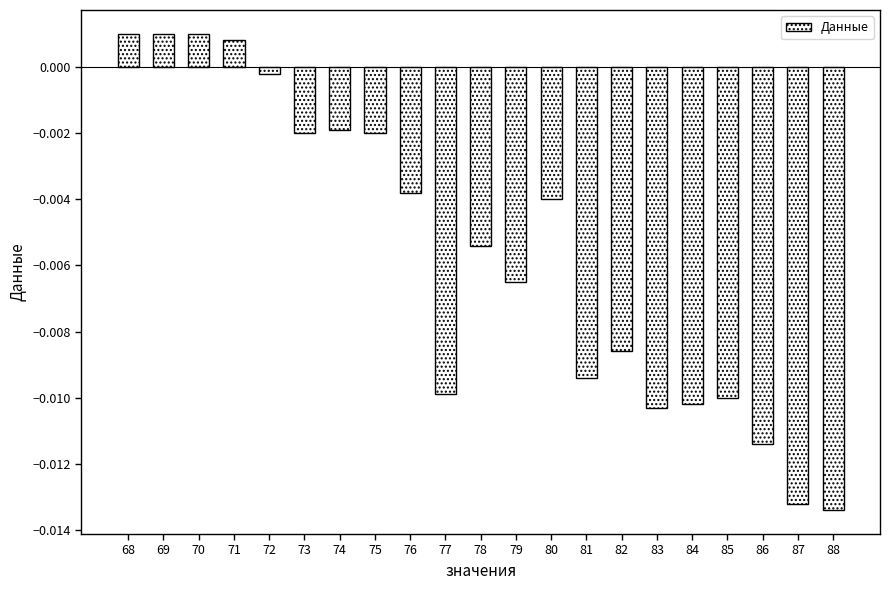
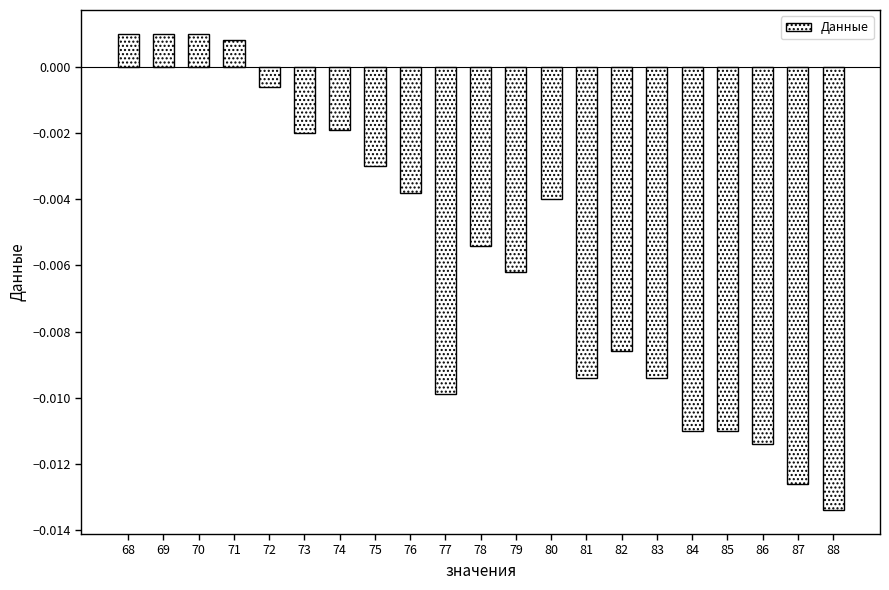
  {
    "68": 0.0010,
    "69": 0.0010,
    "70": 0.0010,
    "71": 0.0008,
-   "72": -0.0002,
+   "72": -0.0006,
    "73": -0.0020,
    "74": -0.0019,
-   "75": -0.002,
+   "75": -0.003,
    "76": -0.0038,
    "77": -0.0099,
    "78": -0.0054,
-   "79": -0.0065,
+   "79": -0.0062,
    "80": -0.0040,
    "81": -0.0094,
    "82": -0.0086,
-   "83": -0.0103,
-   "84": -0.0102,
-   "85": -0.010,
+   "83": -0.0094,
+   "84": -0.0110,
+   "85": -0.011,
    "86": -0.0114,
-   "87": -0.0132,
+   "87": -0.0126,
    "88": -0.0134
  }
